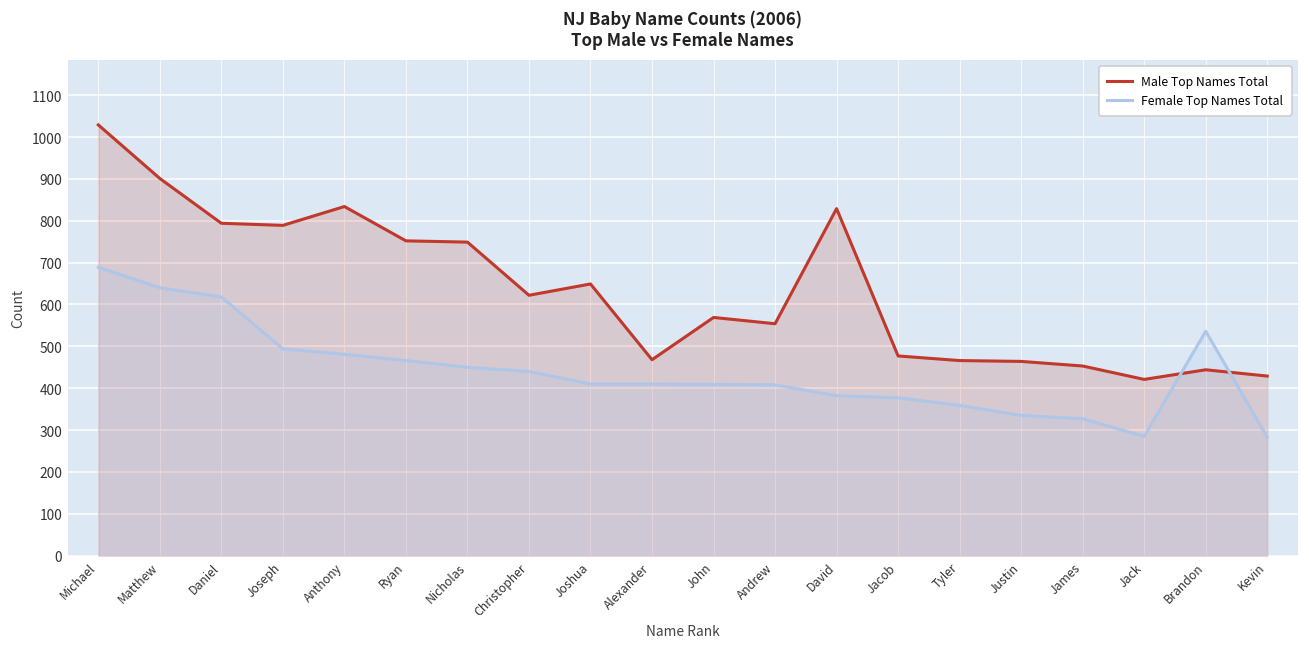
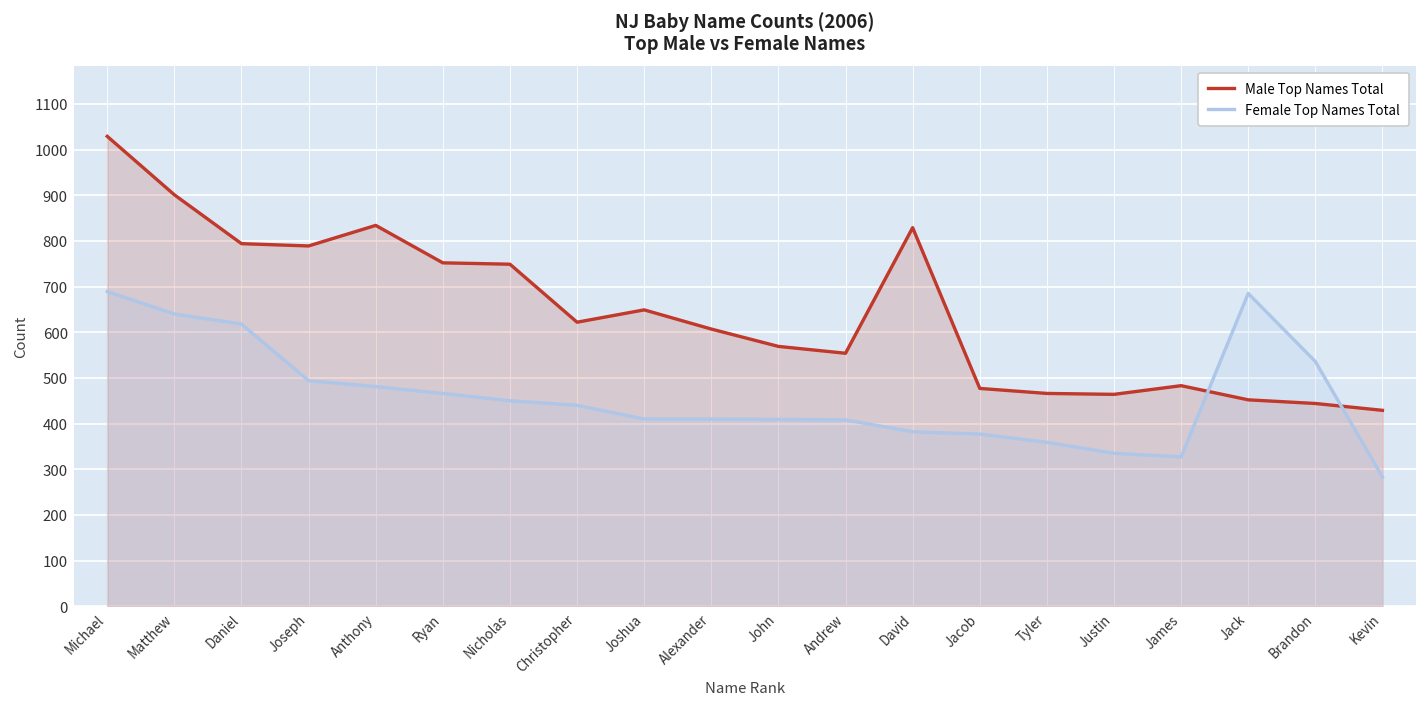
  {
    "Male Top Names Total": {
      "Michael": 1030,
      "Matthew": 900,
      "Daniel": 790,
      "Joseph": 790,
      "Anthony": 830,
      "Ryan": 750,
      "Nicholas": 750,
      "Christopher": 620,
      "Joshua": 650,
-     "Alexander": 470,
+     "Alexander": 610,
      "John": 570,
      "Andrew": 550,
      "David": 830,
      "Jacob": 480,
      "Tyler": 470,
      "Justin": 460,
-     "James": 450,
-     "Jack": 420,
+     "James": 480,
+     "Jack": 450,
      "Brandon": 440,
      "Kevin": 430
    },
    "Female Top Names Total": {
      "Michael": 690,
      "Matthew": 640,
      "Daniel": 620,
      "Joseph": 490,
      "Anthony": 480,
      "Ryan": 470,
      "Nicholas": 450,
      "Christopher": 440,
      "Joshua": 410,
      "Alexander": 410,
      "John": 410,
      "Andrew": 410,
      "David": 380,
      "Jacob": 380,
      "Tyler": 360,
      "Justin": 340,
      "James": 330,
-     "Jack": 290,
+     "Jack": 690,
      "Brandon": 540,
      "Kevin": 280
    }
  }
